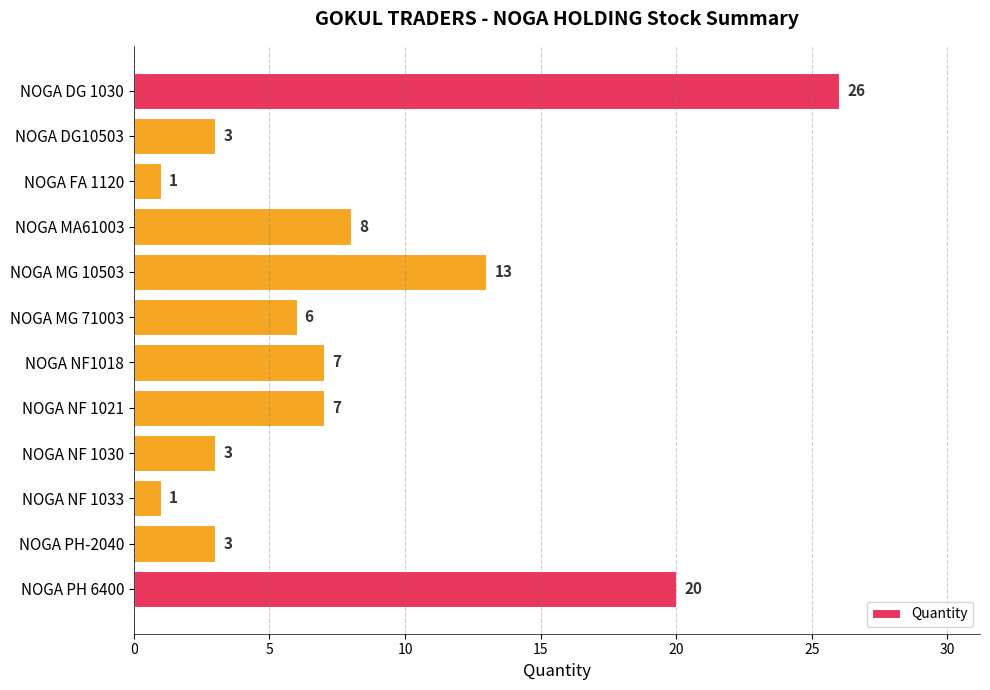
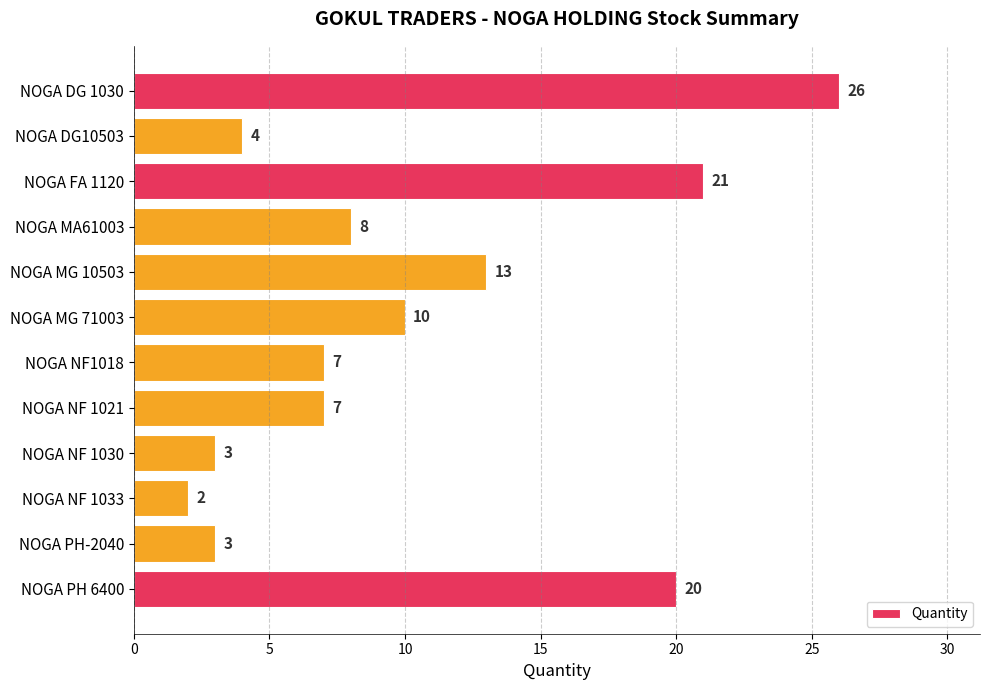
  {
    "NOGA DG 1030": 26,
-   "NOGA DG10503": 3,
-   "NOGA FA 1120": 1,
+   "NOGA DG10503": 4,
+   "NOGA FA 1120": 21,
    "NOGA MA61003": 8,
    "NOGA MG 10503": 13,
-   "NOGA MG 71003": 6,
+   "NOGA MG 71003": 10,
    "NOGA NF1018": 7,
    "NOGA NF 1021": 7,
    "NOGA NF 1030": 3,
-   "NOGA NF 1033": 1,
+   "NOGA NF 1033": 2,
    "NOGA PH-2040": 3,
    "NOGA PH 6400": 20
  }
